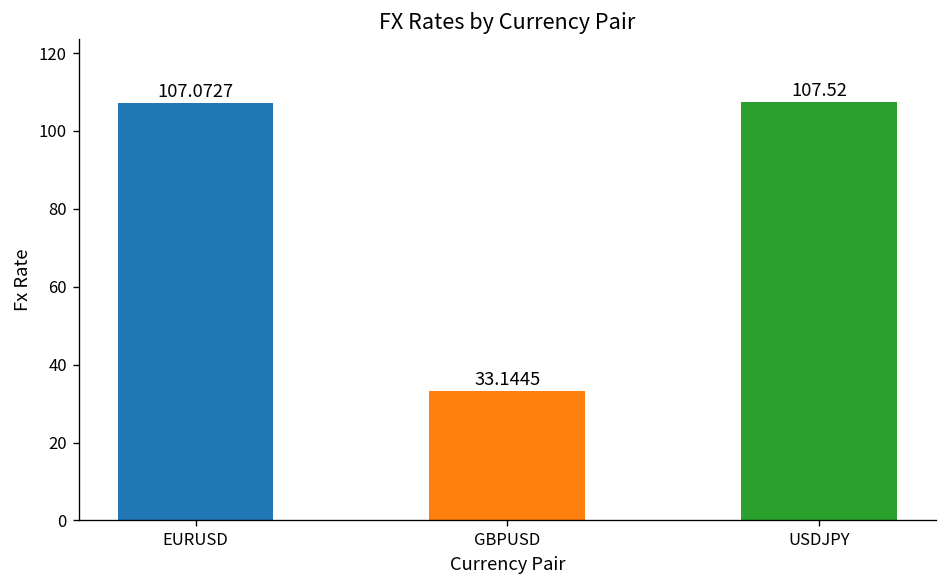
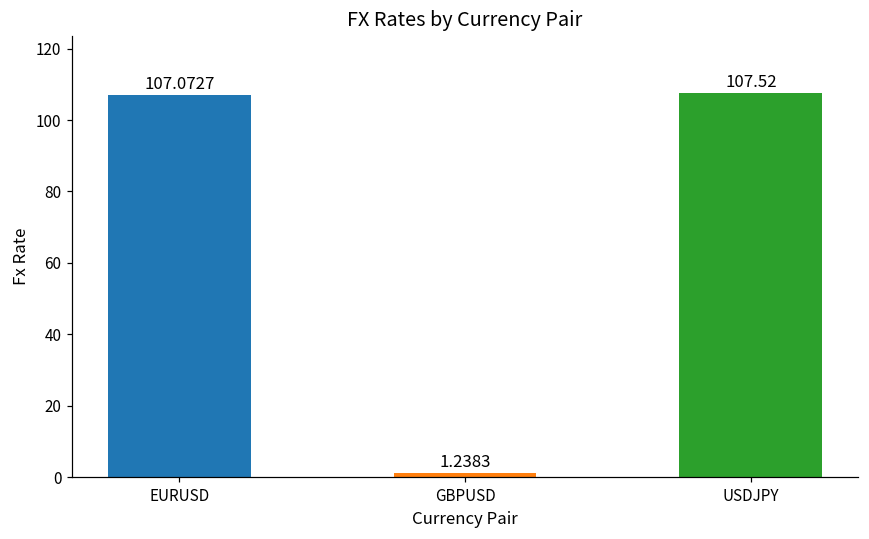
  {
    "EURUSD": 107.0727,
-   "GBPUSD": 33.1445,
+   "GBPUSD": 1.2383,
    "USDJPY": 107.52
  }
